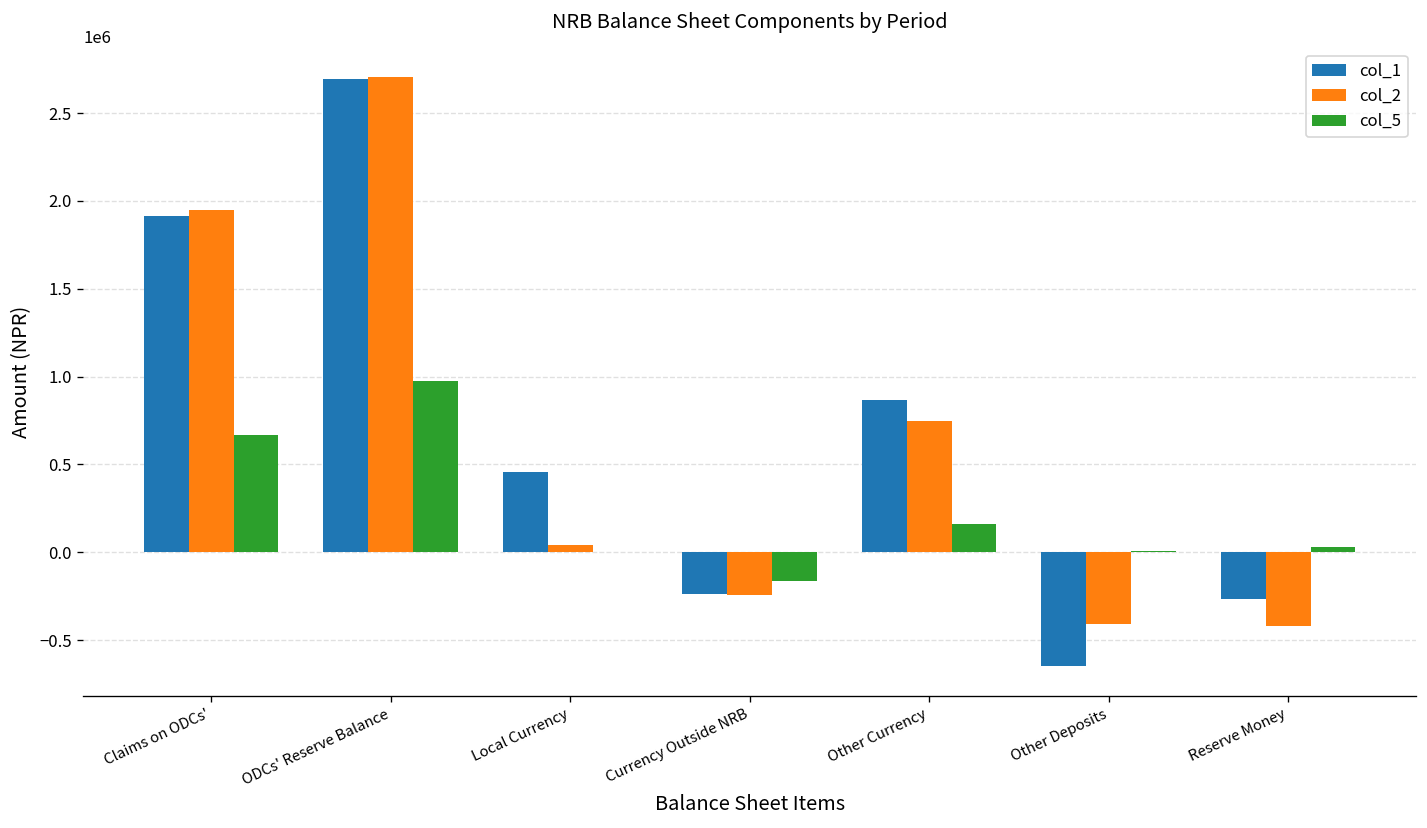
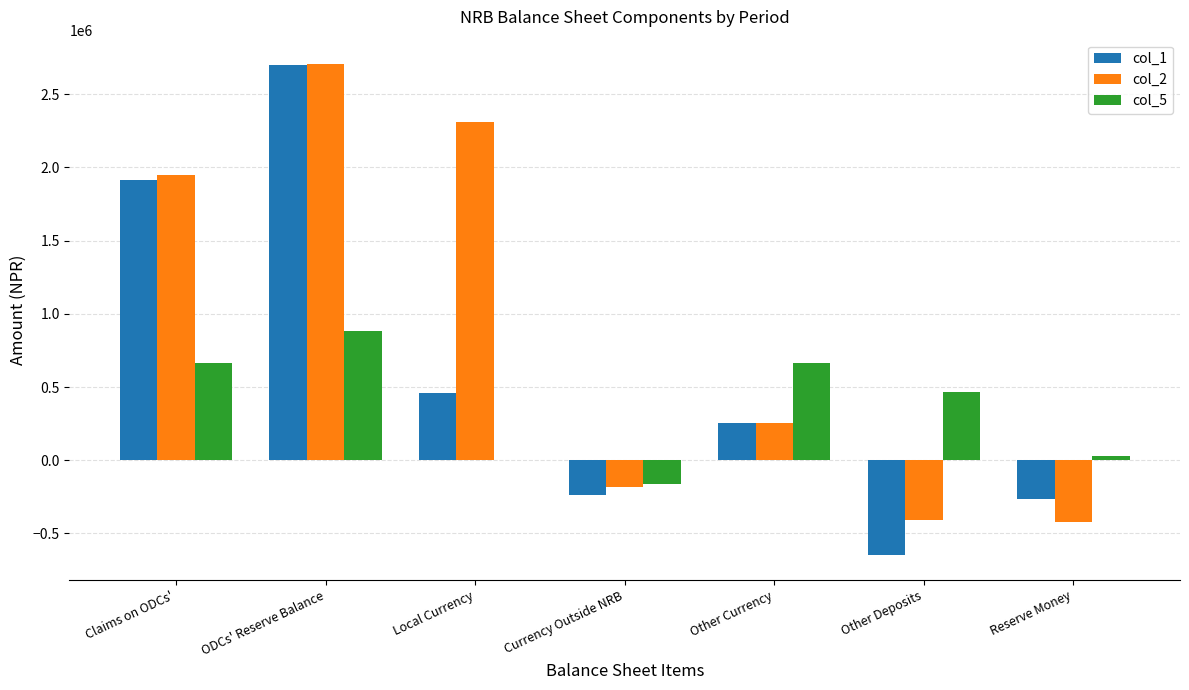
  {
    "col_1": {
      "Claims on ODCs'": 1920000,
      "ODCs' Reserve Balance": 2700000,
      "Local Currency": 460000,
      "Currency Outside NRB": -240000,
-     "Other Currency": 870000,
+     "Other Currency": 250000,
      "Other Deposits": -650000,
      "Reserve Money": -270000
    },
    "col_2": {
      "Claims on ODCs'": 1950000,
      "ODCs' Reserve Balance": 2710000,
-     "Local Currency": 40000,
-     "Currency Outside NRB": -240000,
-     "Other Currency": 750000,
+     "Local Currency": 2310000,
+     "Currency Outside NRB": -180000,
+     "Other Currency": 260000,
      "Other Deposits": -410000,
      "Reserve Money": -420000
    },
    "col_5": {
      "Claims on ODCs'": 670000,
-     "ODCs' Reserve Balance": 970000,
+     "ODCs' Reserve Balance": 880000,
      "Currency Outside NRB": -160000,
-     "Other Currency": 160000,
-     "Other Deposits": 10000,
+     "Other Currency": 670000,
+     "Other Deposits": 460000,
      "Reserve Money": 30000
    }
  }
